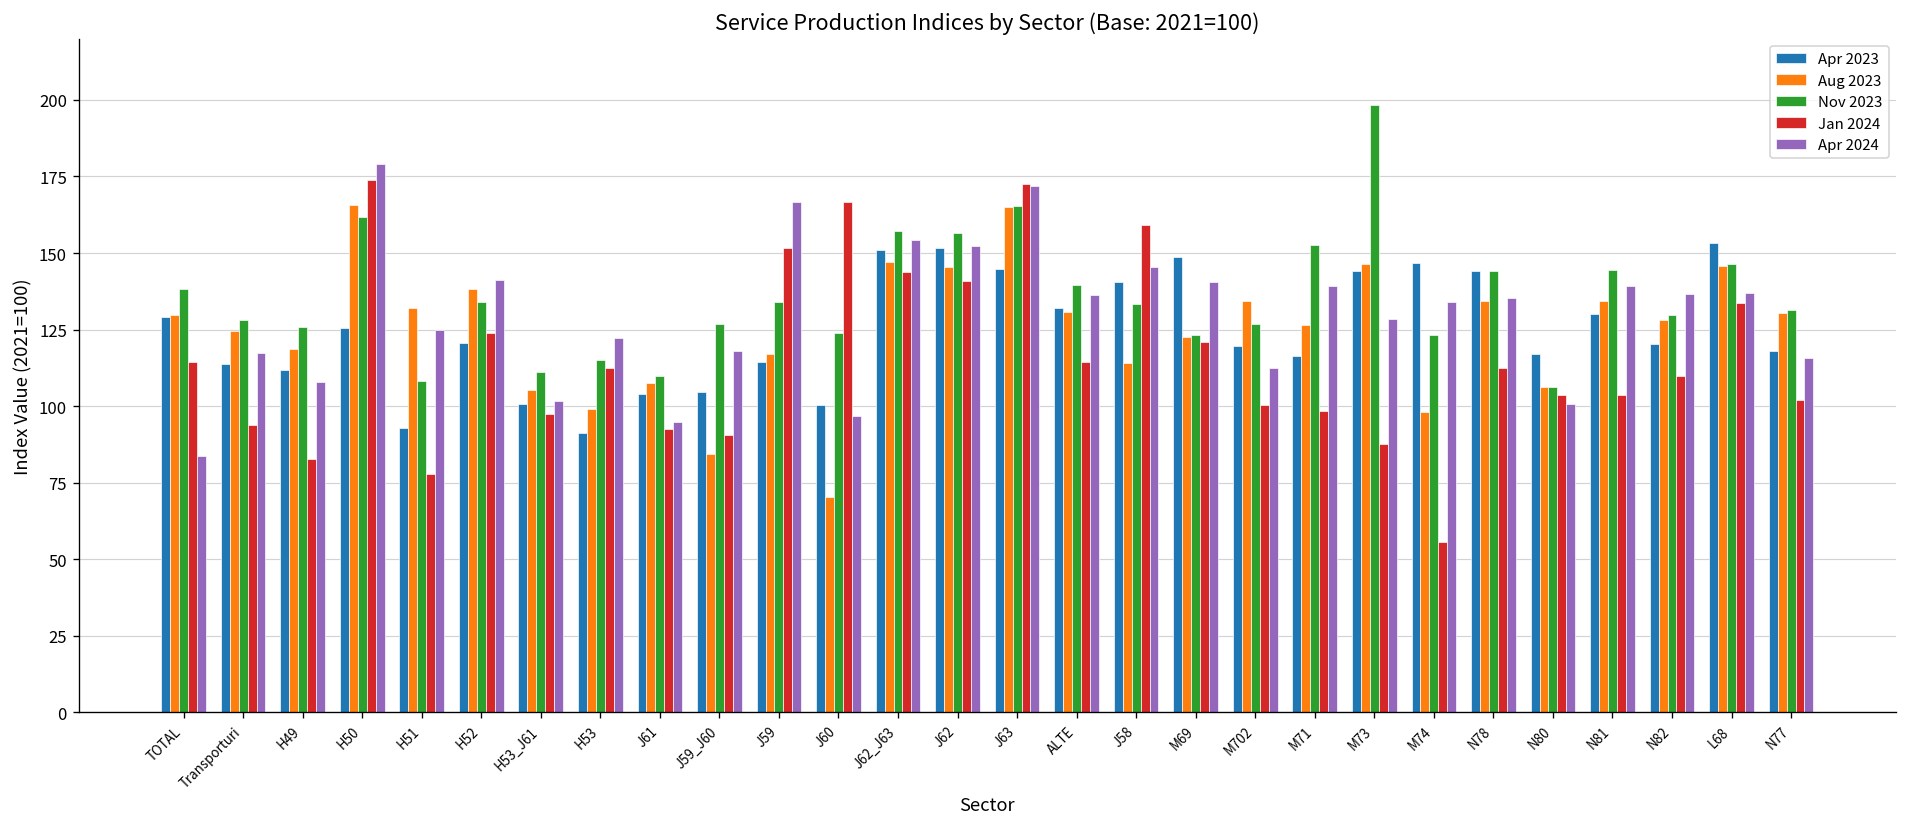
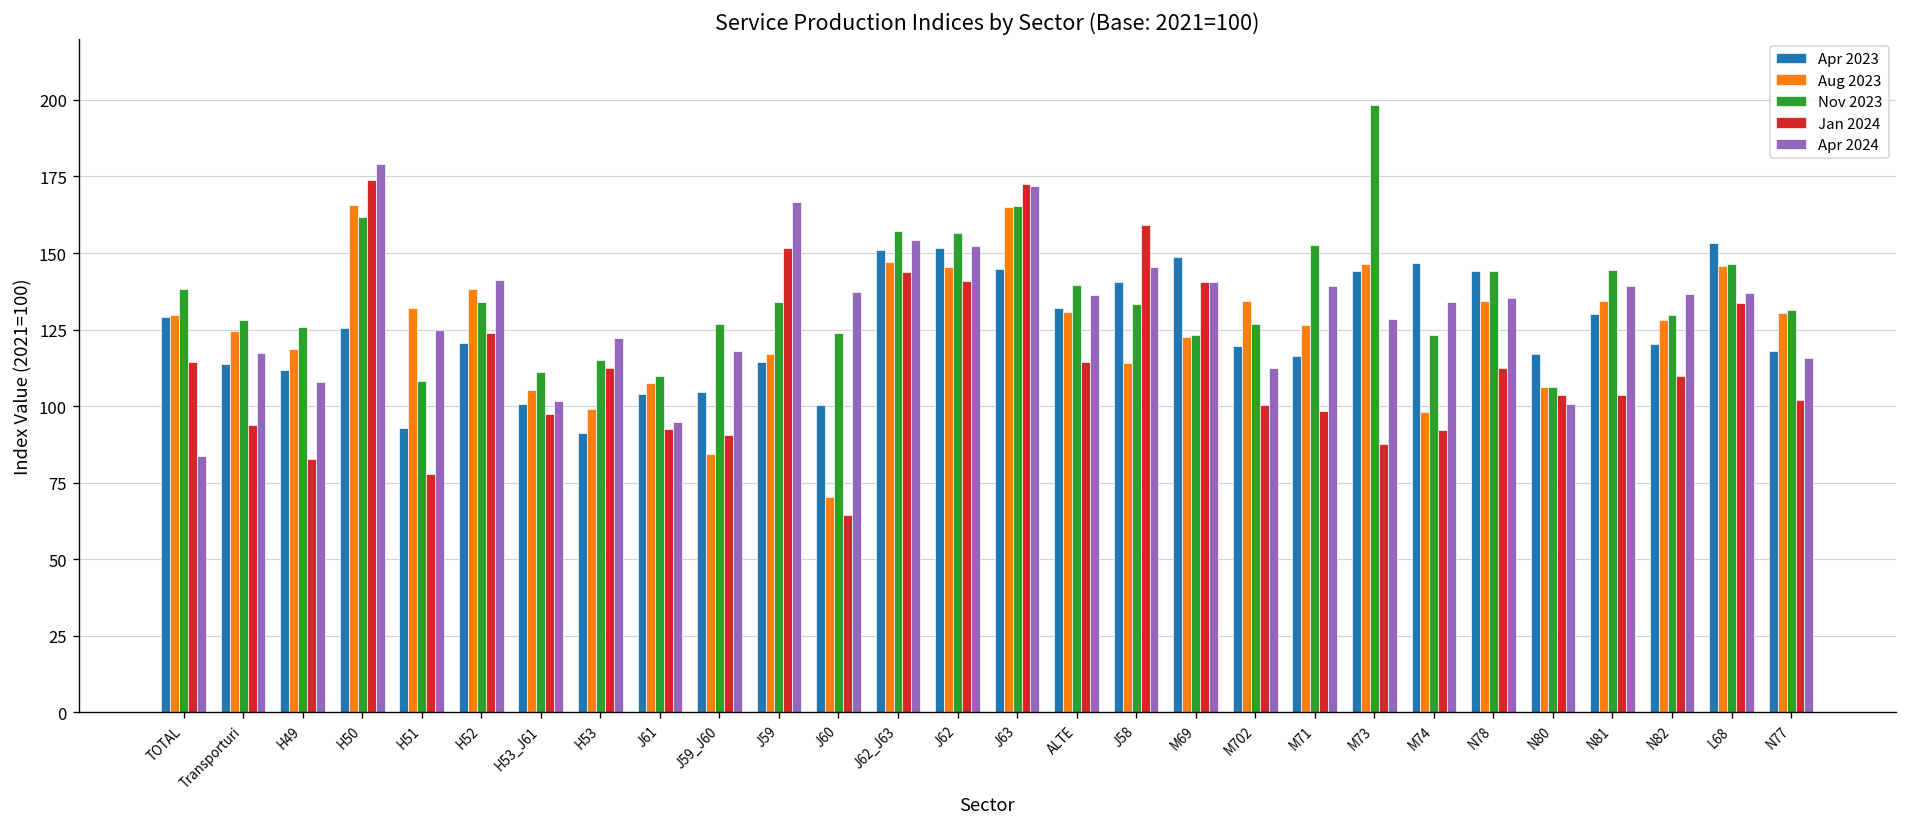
  {
    "Apr 2023": {
      "TOTAL": 129,
      "Transporturi": 114,
      "H49": 112,
      "H50": 125,
      "H51": 93,
      "H52": 121,
      "H53_J61": 101,
      "H53": 91,
      "J61": 104,
      "J59_J60": 105,
      "J59": 114,
      "J60": 100,
      "J62_J63": 151,
      "J62": 152,
      "J63": 145,
      "ALTE": 132,
      "J58": 141,
      "M69": 149,
      "M702": 120,
      "M71": 116,
      "M73": 144,
      "M74": 147,
      "N78": 144,
      "N80": 117,
      "N81": 130,
      "N82": 120,
      "L68": 153,
      "N77": 118
    },
    "Aug 2023": {
      "TOTAL": 130,
      "Transporturi": 125,
      "H49": 119,
      "H50": 166,
      "H51": 132,
      "H52": 138,
      "H53_J61": 105,
      "H53": 99,
      "J61": 108,
      "J59_J60": 84,
      "J59": 117,
      "J60": 70,
      "J62_J63": 147,
      "J62": 145,
      "J63": 165,
      "ALTE": 131,
      "J58": 114,
      "M69": 123,
      "M702": 134,
      "M71": 127,
      "M73": 147,
      "M74": 98,
      "N78": 134,
      "N80": 106,
      "N81": 134,
      "N82": 128,
      "L68": 146,
      "N77": 130
    },
    "Nov 2023": {
      "TOTAL": 138,
      "Transporturi": 128,
      "H49": 126,
      "H50": 162,
      "H51": 108,
      "H52": 134,
      "H53_J61": 111,
      "H53": 115,
      "J61": 110,
      "J59_J60": 127,
      "J59": 134,
      "J60": 124,
      "J62_J63": 157,
      "J62": 156,
      "J63": 165,
      "ALTE": 140,
      "J58": 133,
      "M69": 123,
      "M702": 127,
      "M71": 153,
      "M73": 198,
      "M74": 123,
      "N78": 144,
      "N80": 106,
      "N81": 145,
      "N82": 130,
      "L68": 146,
      "N77": 131
    },
    "Jan 2024": {
      "TOTAL": 114,
      "Transporturi": 94,
      "H49": 83,
      "H50": 174,
      "H51": 78,
      "H52": 124,
      "H53_J61": 98,
      "H53": 113,
      "J61": 92,
      "J59_J60": 91,
      "J59": 152,
-     "J60": 167,
+     "J60": 64,
      "J62_J63": 144,
      "J62": 141,
      "J63": 173,
      "ALTE": 115,
      "J58": 159,
-     "M69": 121,
+     "M69": 140,
      "M702": 100,
      "M71": 98,
      "M73": 88,
-     "M74": 56,
+     "M74": 92,
      "N78": 112,
      "N80": 104,
      "N81": 104,
      "N82": 110,
      "L68": 134,
      "N77": 102
    },
    "Apr 2024": {
      "TOTAL": 84,
      "Transporturi": 117,
      "H49": 108,
      "H50": 179,
      "H51": 125,
      "H52": 141,
      "H53_J61": 102,
      "H53": 122,
      "J61": 95,
      "J59_J60": 118,
      "J59": 167,
-     "J60": 97,
+     "J60": 137,
      "J62_J63": 154,
      "J62": 152,
      "J63": 172,
      "ALTE": 136,
      "J58": 146,
      "M69": 141,
      "M702": 112,
      "M71": 139,
      "M73": 129,
      "M74": 134,
      "N78": 135,
      "N80": 101,
      "N81": 139,
      "N82": 137,
      "L68": 137,
      "N77": 116
    }
  }
